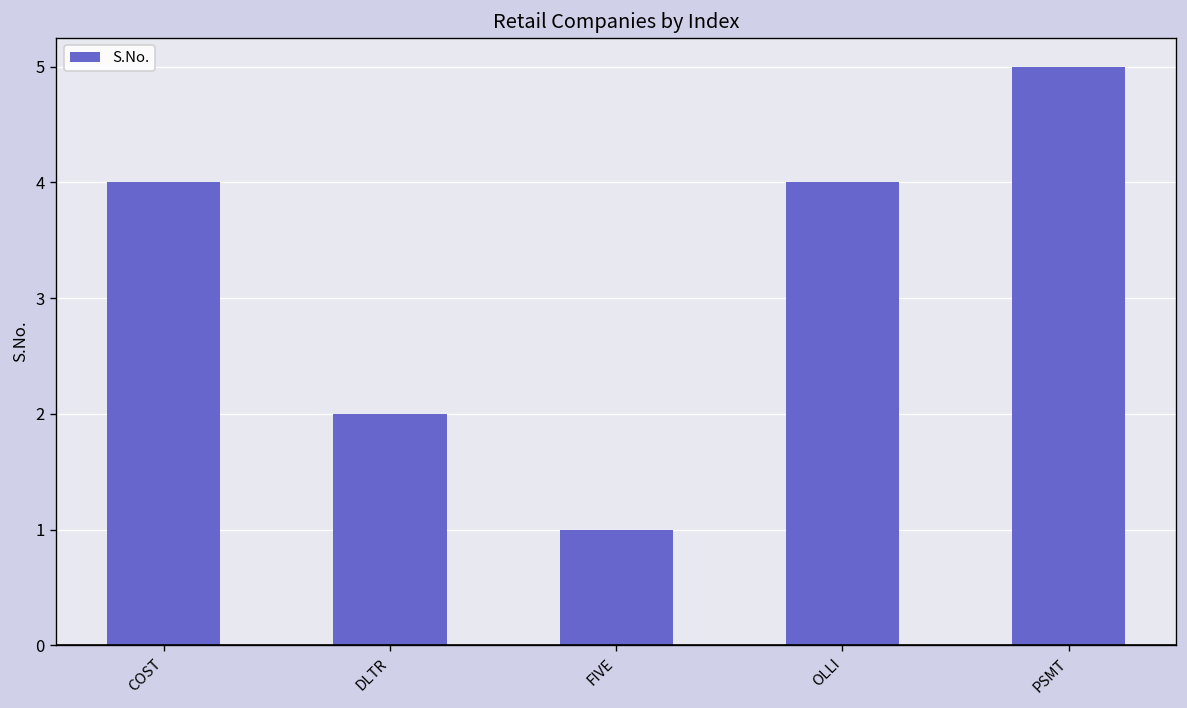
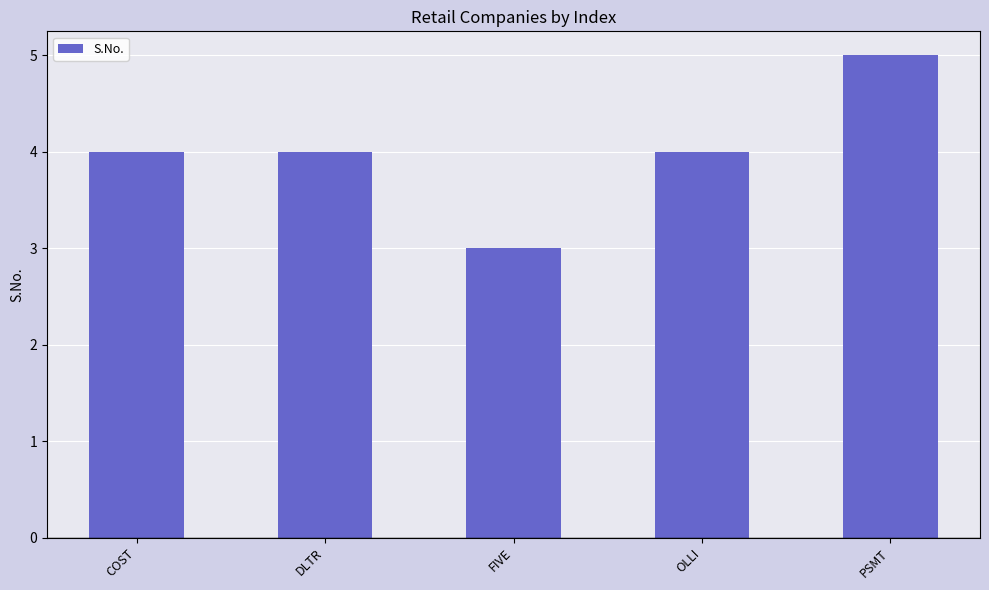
  {
    "COST": 4,
-   "DLTR": 2,
-   "FIVE": 1,
+   "DLTR": 4,
+   "FIVE": 3,
    "OLLI": 4,
    "PSMT": 5
  }
